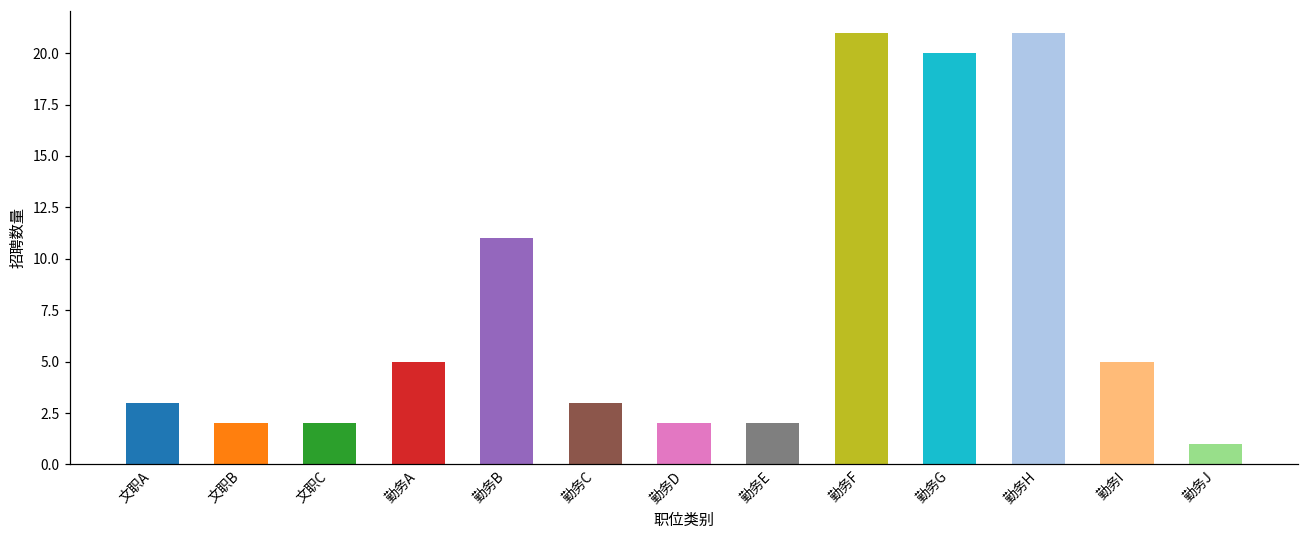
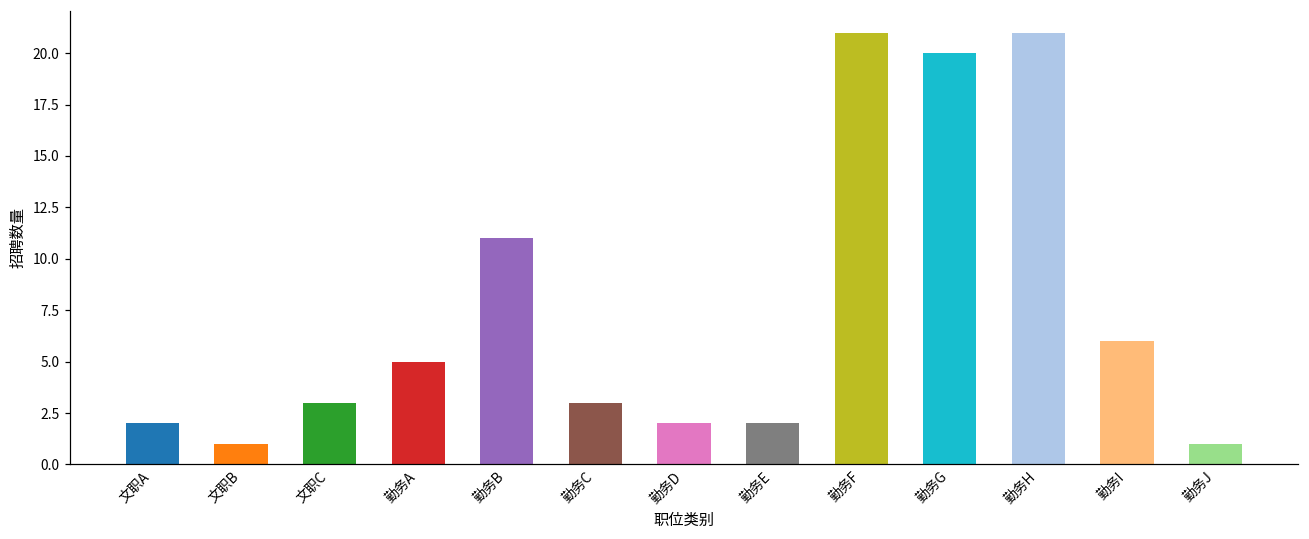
  {
-   "文职A": 3,
-   "文职B": 2,
-   "文职C": 2,
+   "文职A": 2,
+   "文职B": 1,
+   "文职C": 3,
    "勤务A": 5,
    "勤务B": 11,
    "勤务C": 3,
    "勤务D": 2,
    "勤务E": 2,
    "勤务F": 21,
    "勤务G": 20,
    "勤务H": 21,
-   "勤务I": 5,
+   "勤务I": 6,
    "勤务J": 1
  }
